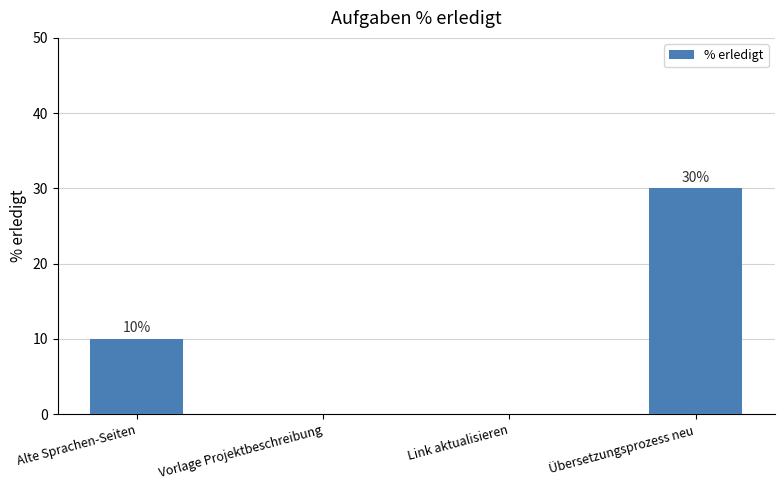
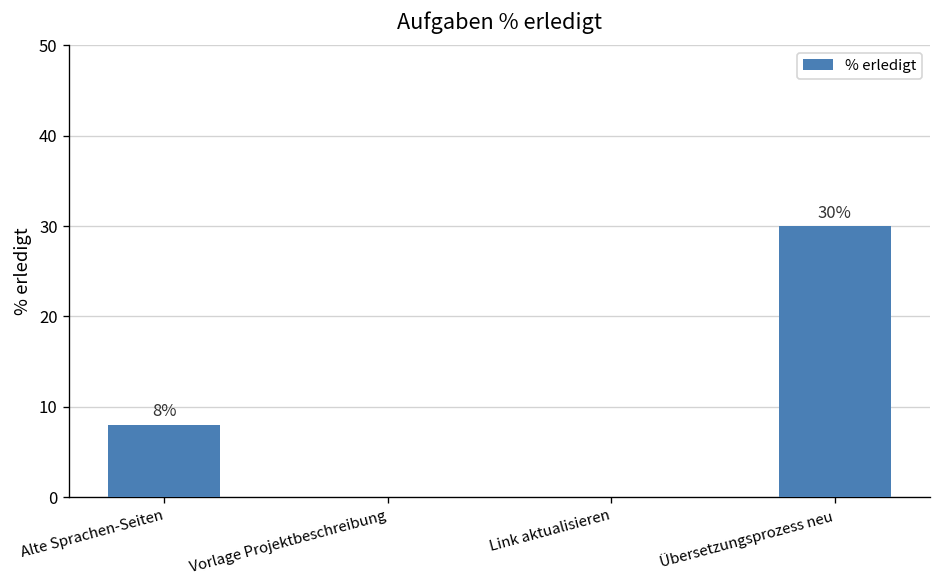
  {
-   "Alte Sprachen-Seiten": "10%",
+   "Alte Sprachen-Seiten": "8%",
    "Übersetzungsprozess neu": "30%"
  }
